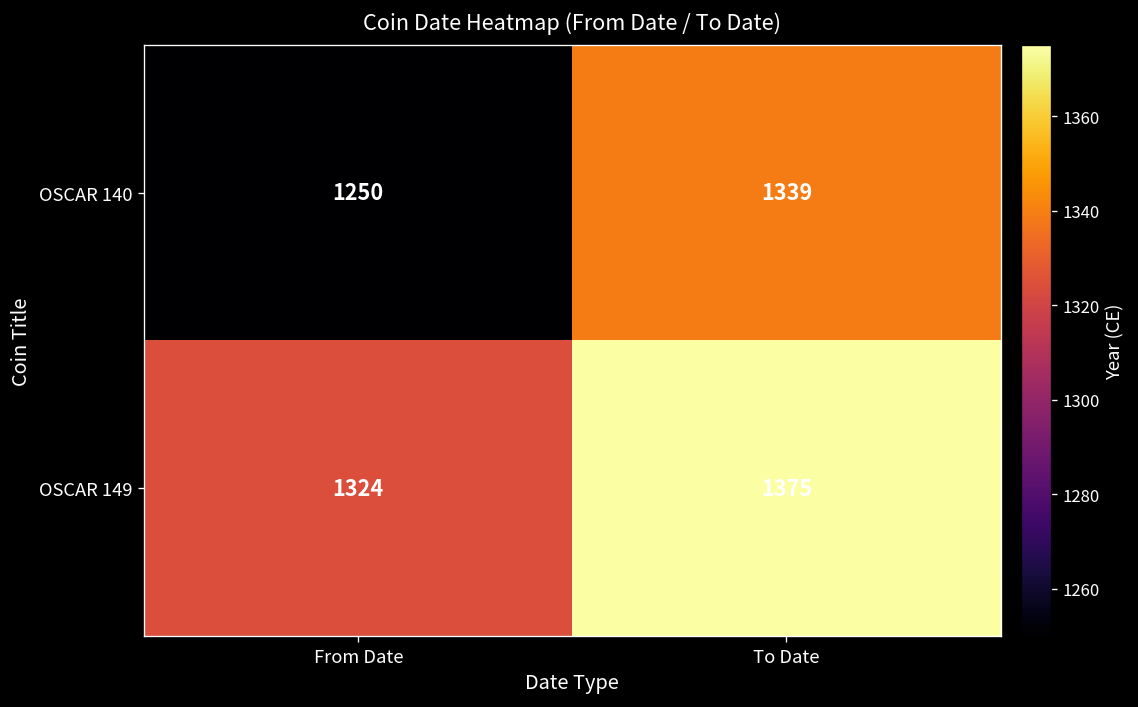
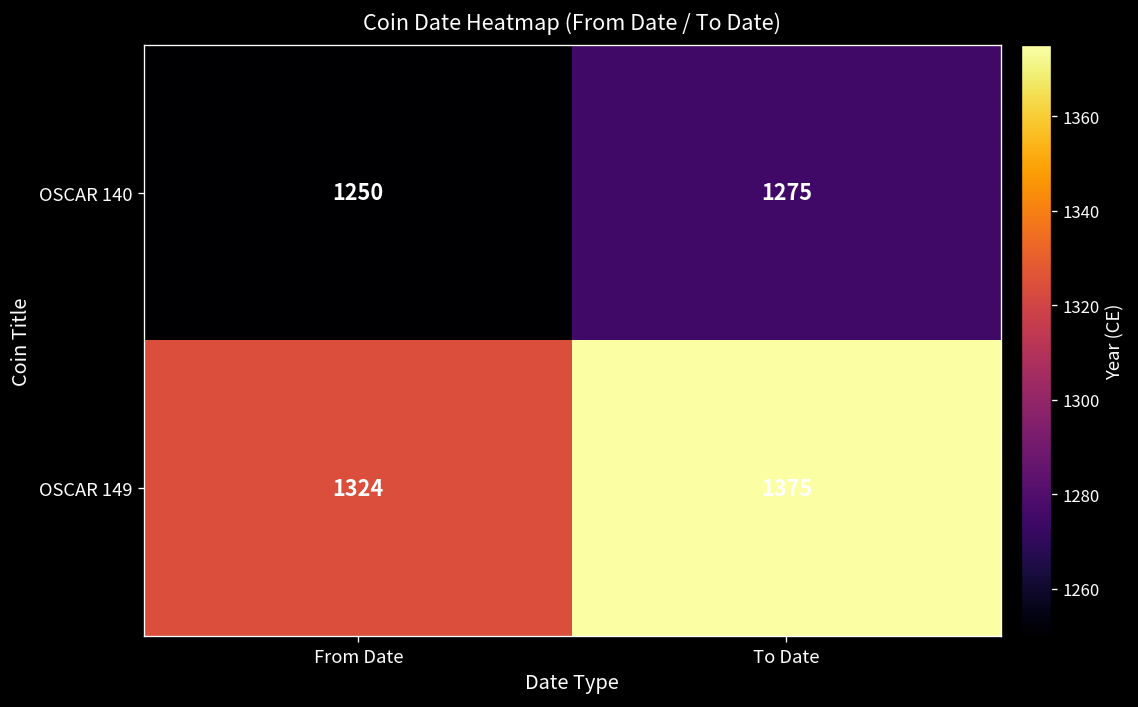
  {
    "OSCAR 140": {
      "From Date": 1250,
-     "To Date": 1339
+     "To Date": 1275
    },
    "OSCAR 149": {
      "From Date": 1324,
      "To Date": 1375
    }
  }
